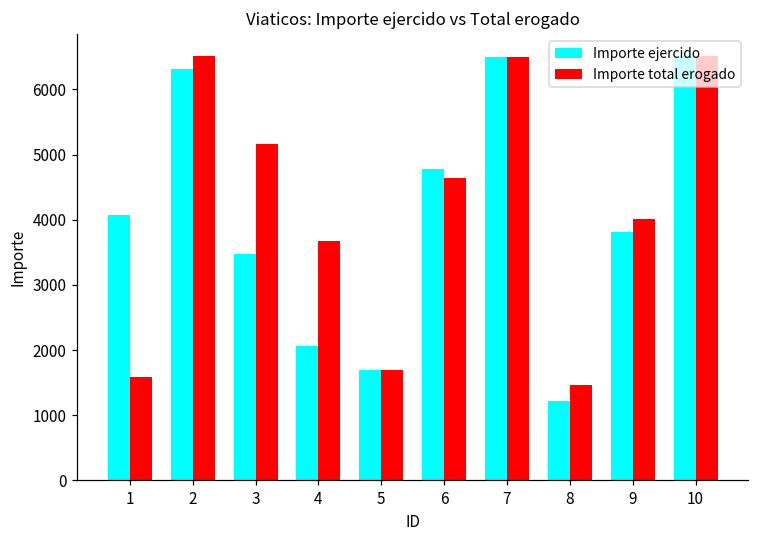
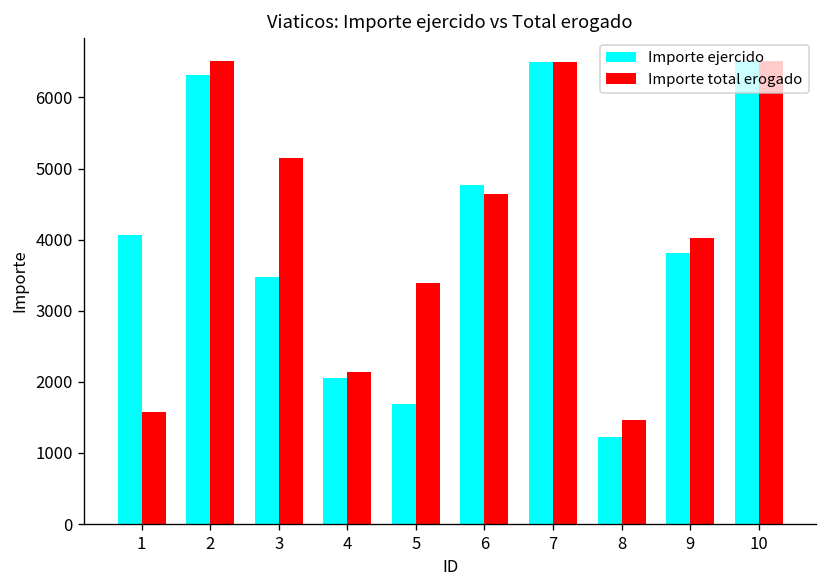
  {
    "Importe ejercido": {
      "1": 4100,
      "2": 6300,
      "3": 3500,
      "4": 2100,
      "5": 1700,
      "6": 4800,
      "7": 6500,
      "8": 1200,
      "9": 3800
    },
    "Importe total erogado": {
      "1": 1600,
      "2": 6500,
      "3": 5200,
-     "4": 3700,
-     "5": 1700,
+     "4": 2100,
+     "5": 3400,
      "6": 4600,
      "7": 6500,
      "8": 1500,
      "9": 4000
    }
  }
